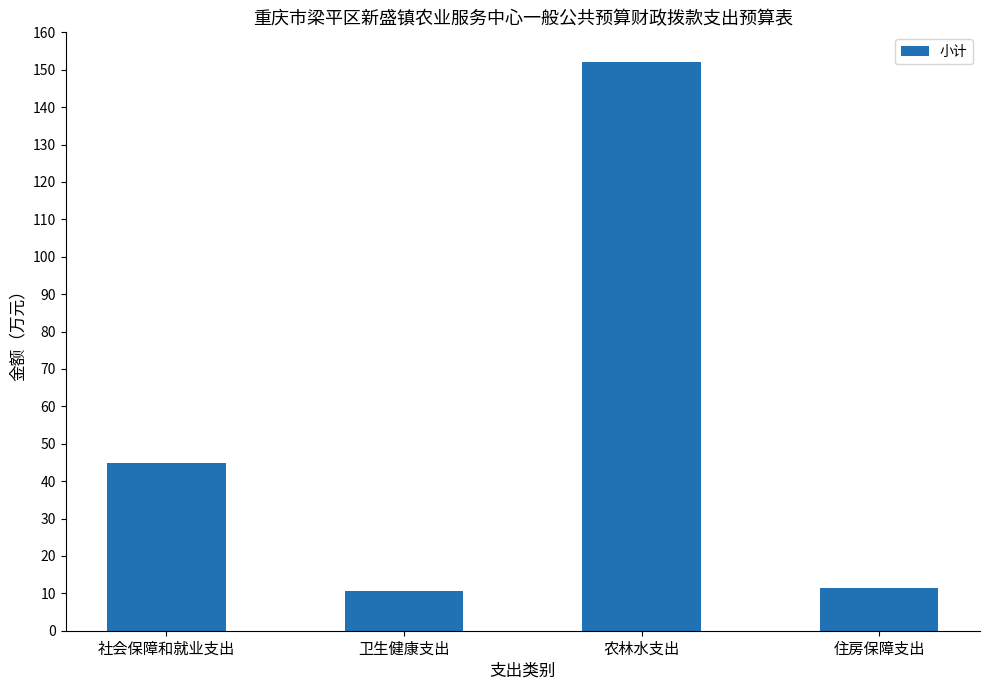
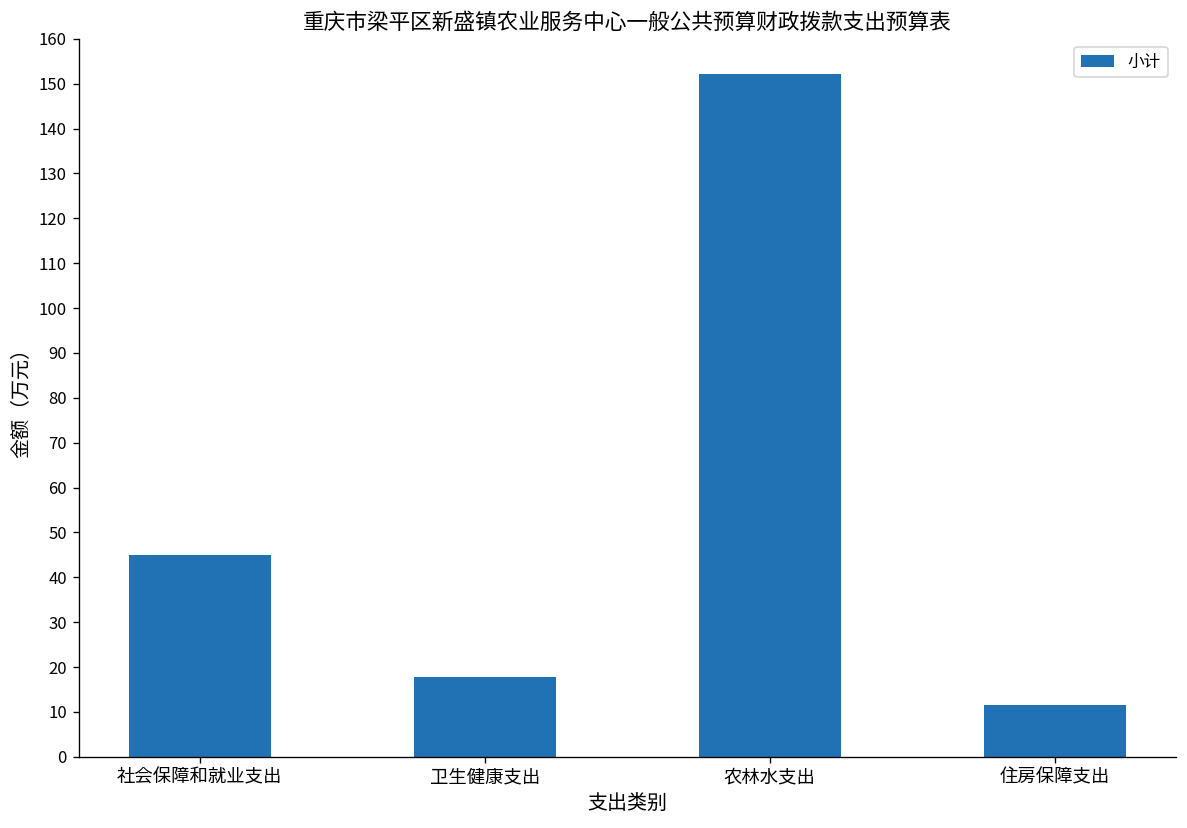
  {
    "社会保障和就业支出": 45,
-   "卫生健康支出": 11,
+   "卫生健康支出": 18,
    "农林水支出": 152,
    "住房保障支出": 12
  }
